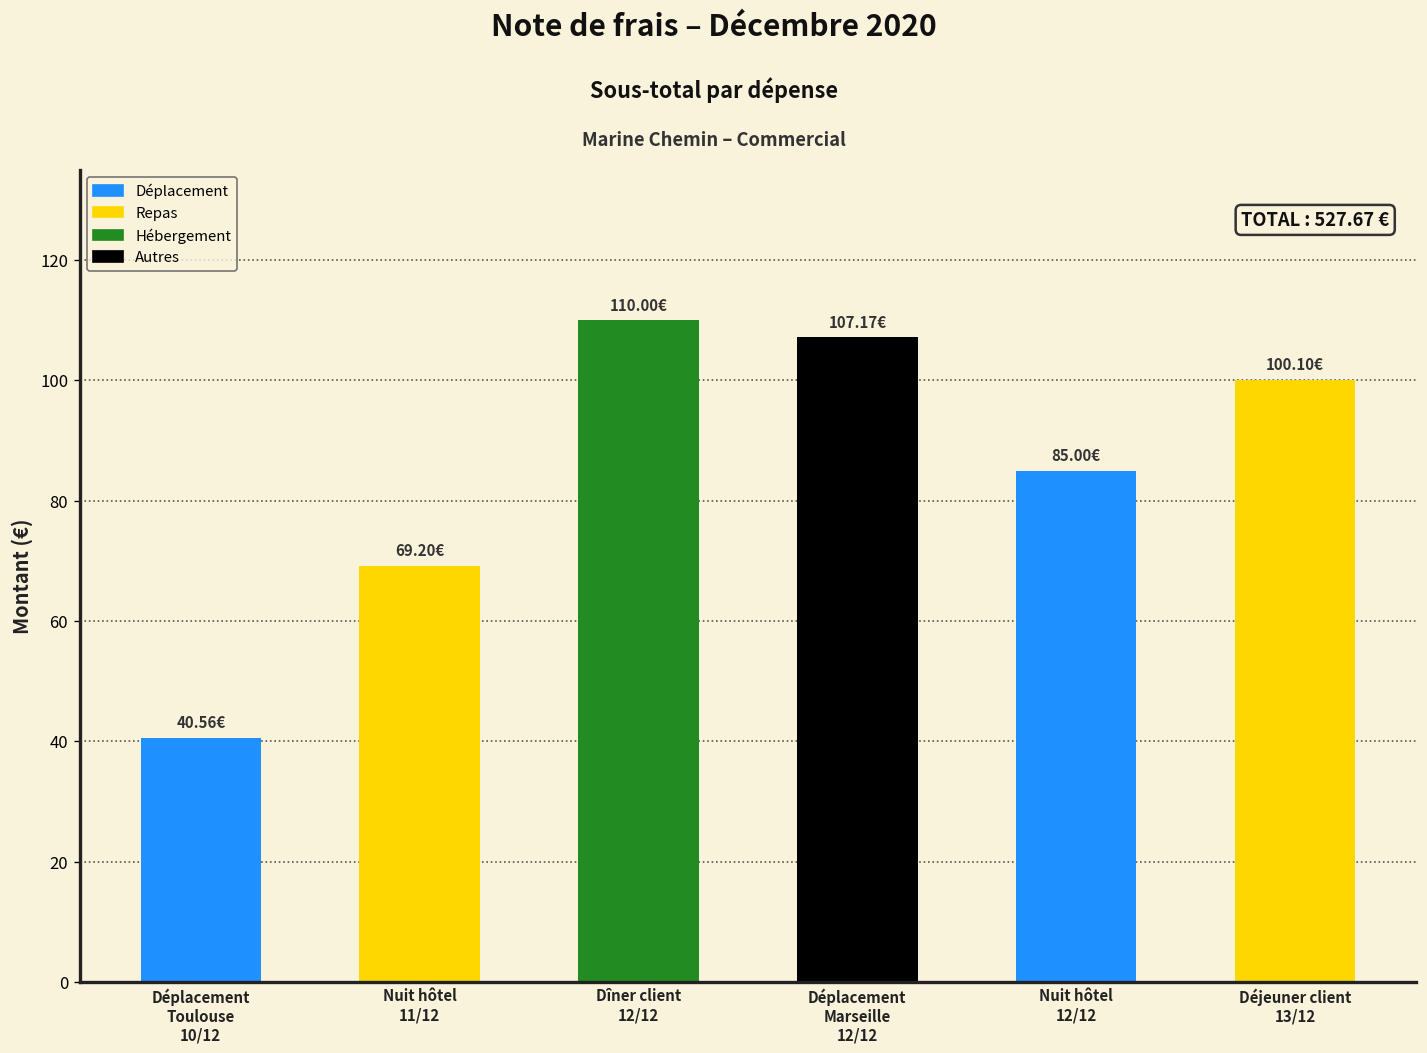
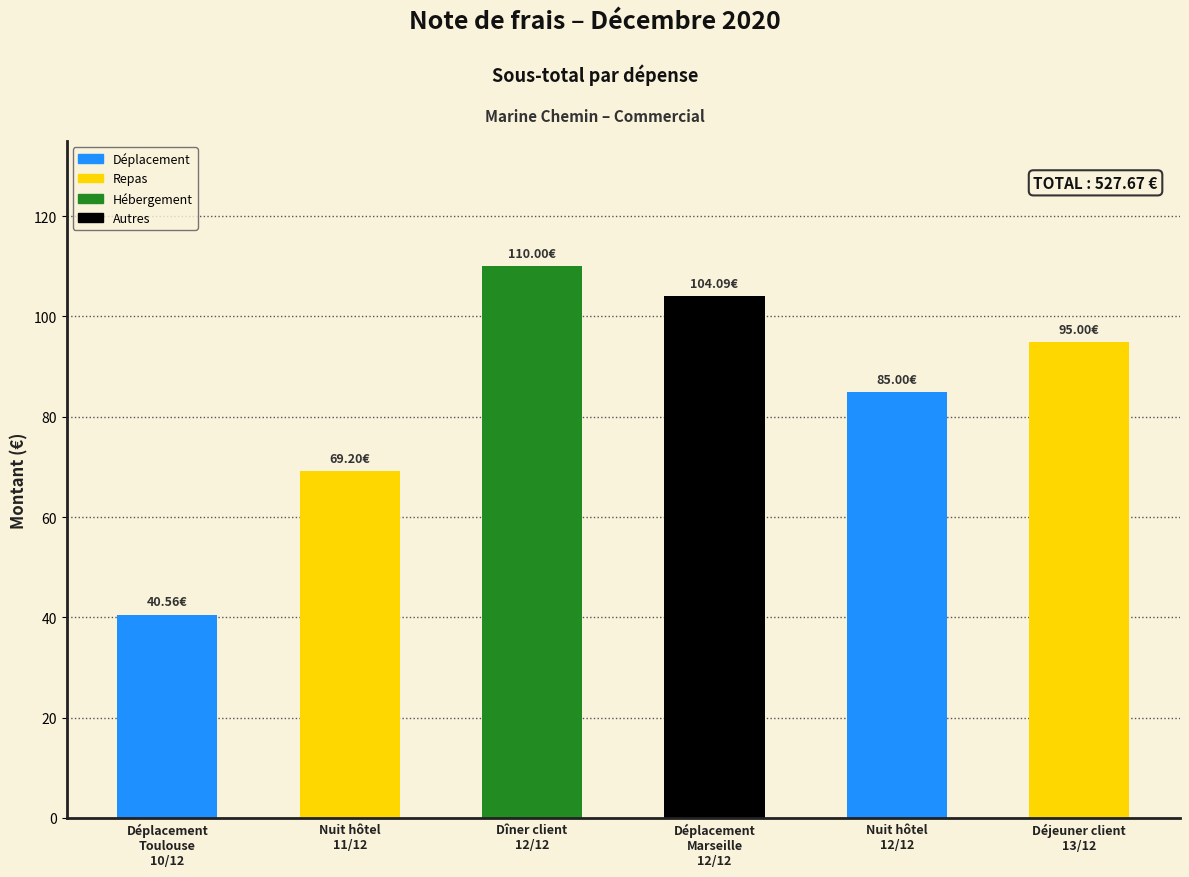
  {
    "Déplacement Toulouse 10/12": "40.56€",
    "Nuit hôtel 11/12": "69.20€",
    "Dîner client 12/12": "110.00€",
-   "Déplacement Marseille 12/12": "107.17€",
+   "Déplacement Marseille 12/12": "104.09€",
    "Nuit hôtel 12/12": "85.00€",
-   "Déjeuner client 13/12": "100.10€"
+   "Déjeuner client 13/12": "95.00€"
  }
